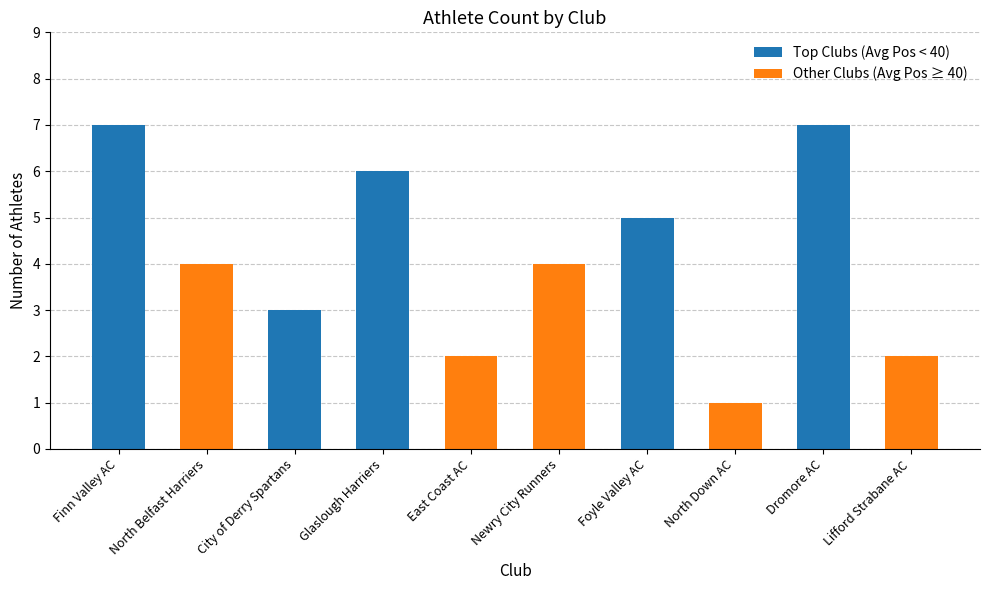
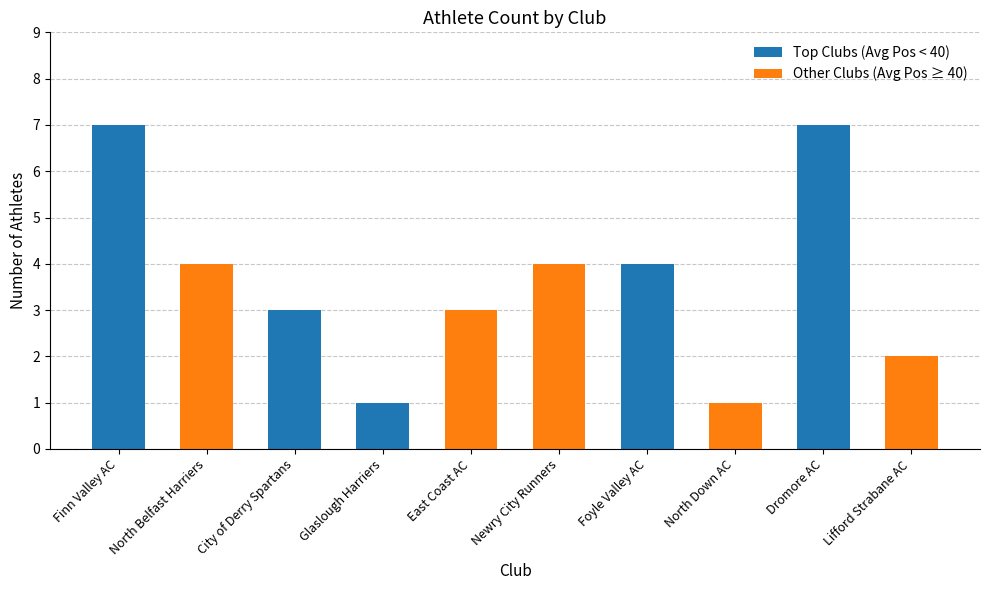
  {
    "Finn Valley AC": 7,
    "North Belfast Harriers": 4,
    "City of Derry Spartans": 3,
-   "Glaslough Harriers": 6,
-   "East Coast AC": 2,
+   "Glaslough Harriers": 1,
+   "East Coast AC": 3,
    "Newry City Runners": 4,
-   "Foyle Valley AC": 5,
+   "Foyle Valley AC": 4,
    "North Down AC": 1,
    "Dromore AC": 7,
    "Lifford Strabane AC": 2
  }
